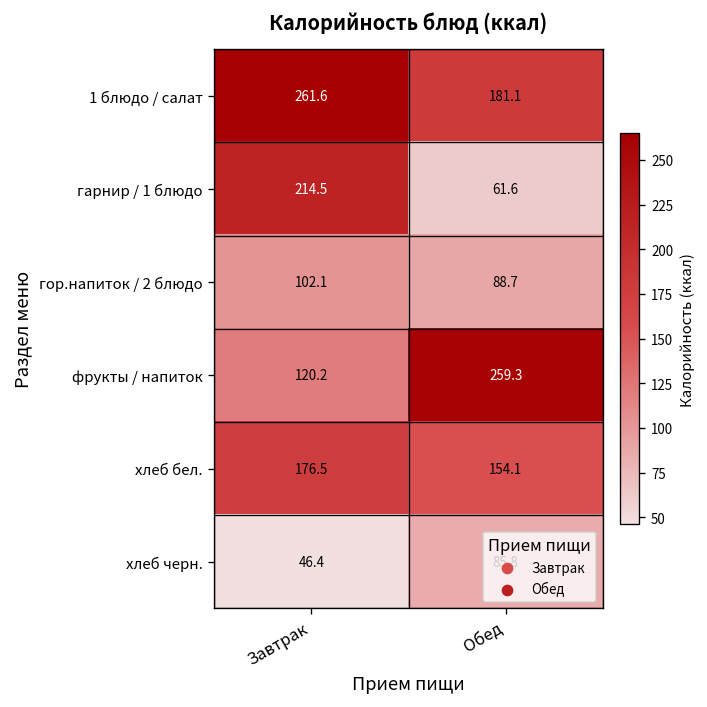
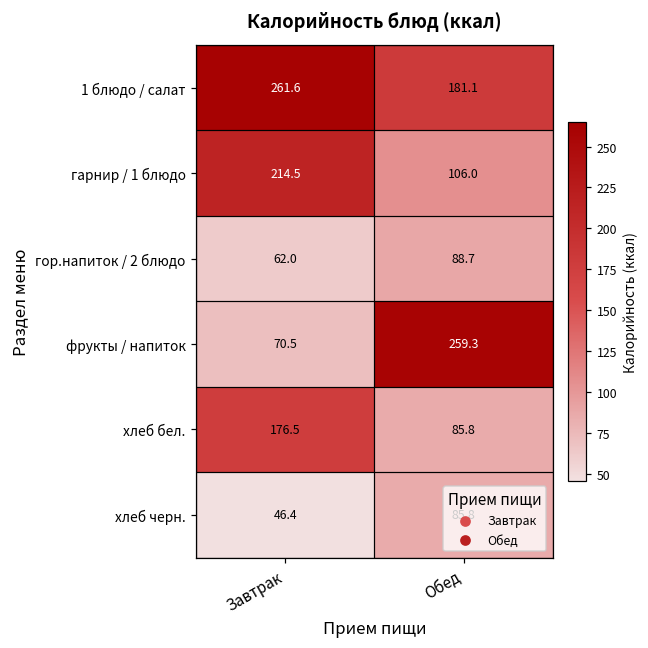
  {
    "1 блюдо / салат": {
      "Завтрак": 261.6,
      "Обед": 181.1
    },
    "гарнир / 1 блюдо": {
      "Завтрак": 214.5,
-     "Обед": 61.6
+     "Обед": 106.0
    },
    "гор.напиток / 2 блюдо": {
-     "Завтрак": 102.1,
+     "Завтрак": 62.0,
      "Обед": 88.7
    },
    "фрукты / напиток": {
-     "Завтрак": 120.2,
+     "Завтрак": 70.5,
      "Обед": 259.3
    },
    "хлеб бел.": {
      "Завтрак": 176.5,
-     "Обед": 154.1
+     "Обед": 85.8
    },
    "хлеб черн.": {
      "Завтрак": 46.4
    }
  }
